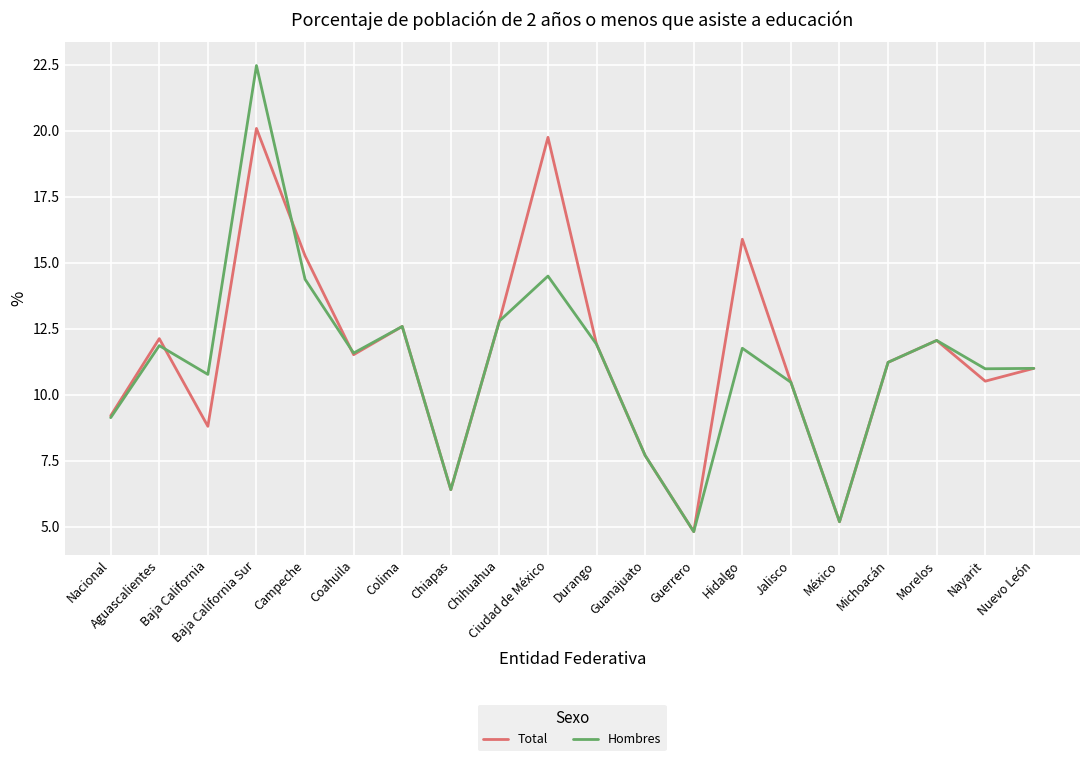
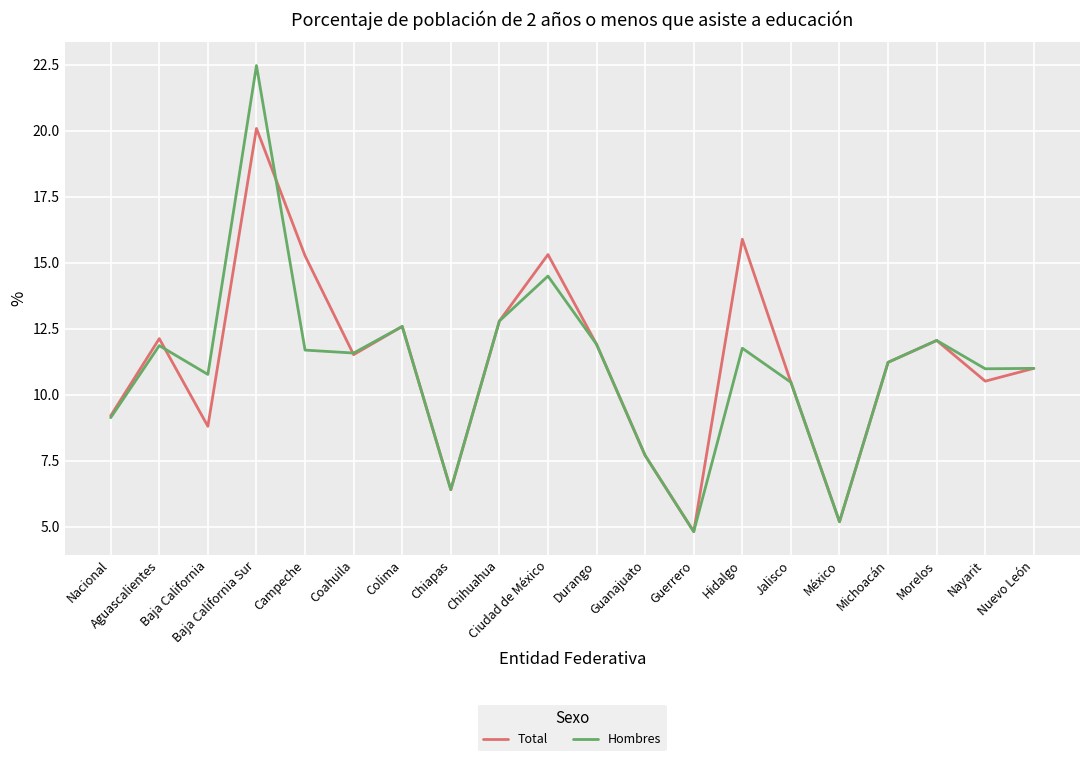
  {
    "Total": {
      "Aguascalientes": 12.1,
      "Baja California": 8.8,
      "Baja California Sur": 20.1,
      "Campeche": 15.3,
-     "Ciudad de México": 19.8,
+     "Ciudad de México": 15.3,
      "Hidalgo": 15.9,
      "Nayarit": 10.5
    },
    "Hombres": {
      "Aguascalientes": 11.9,
      "Baja California": 10.8,
      "Baja California Sur": 22.5,
-     "Campeche": 14.4,
+     "Campeche": 11.7,
      "Ciudad de México": 14.5,
      "Hidalgo": 11.8,
      "Nayarit": 11.0
    }
  }
